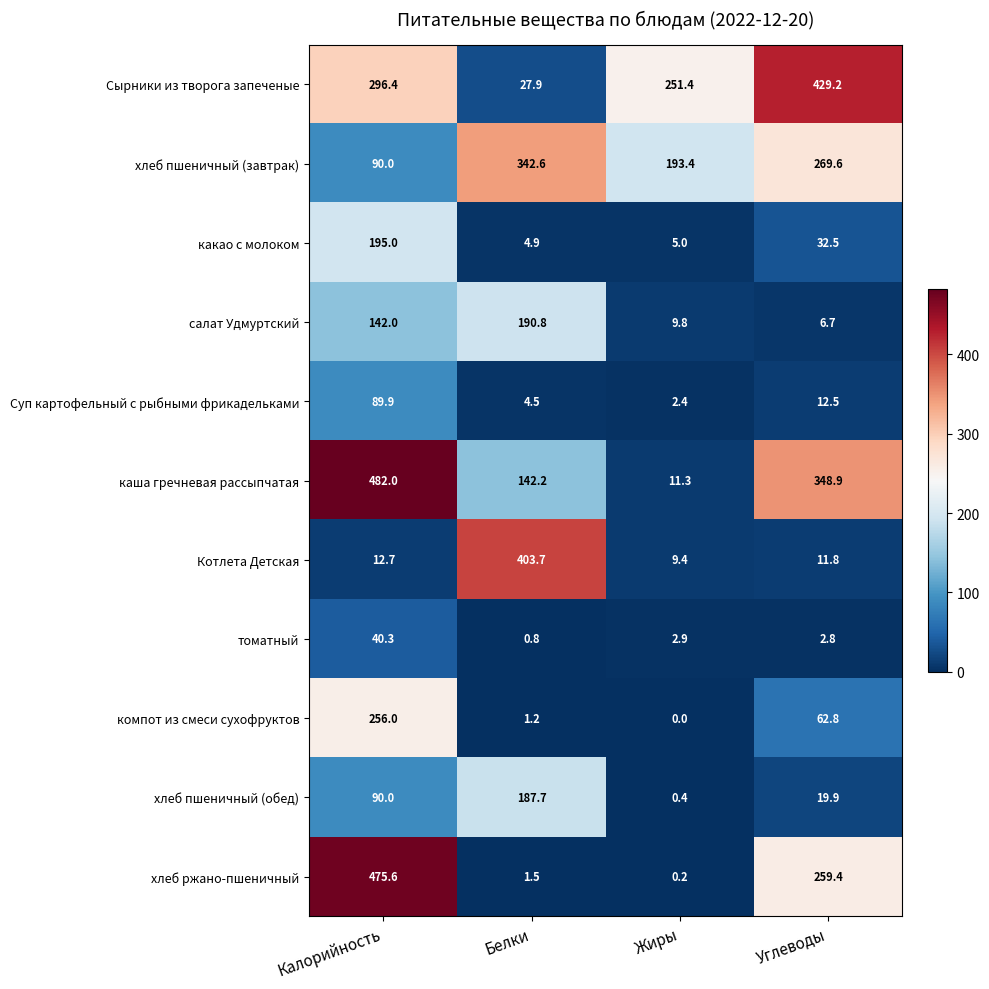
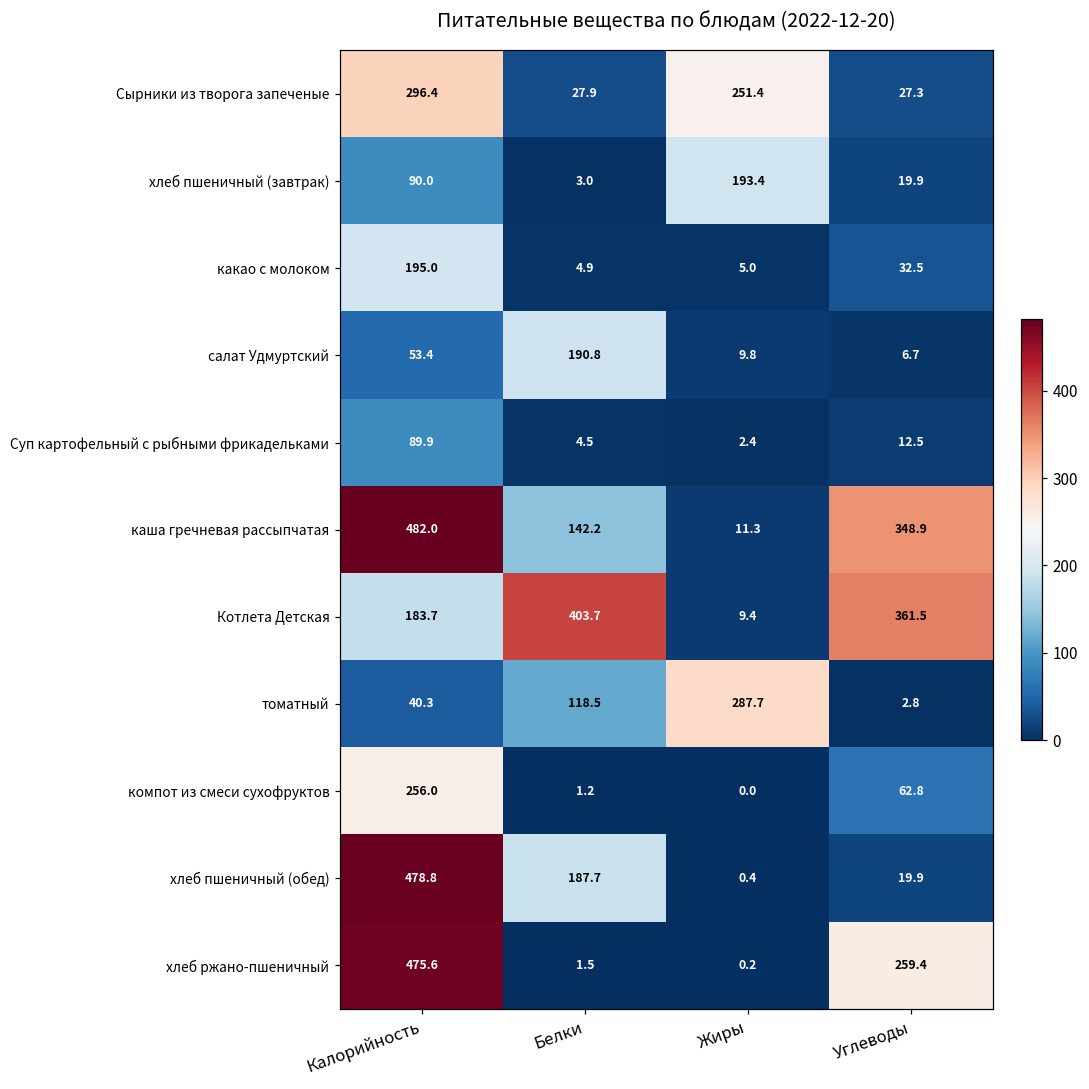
  {
    "Сырники из творога запеченые": {
      "Калорийность": 296.4,
      "Белки": 27.9,
      "Жиры": 251.4,
-     "Углеводы": 429.2
+     "Углеводы": 27.3
    },
    "хлеб пшеничный (завтрак)": {
      "Калорийность": 90.0,
-     "Белки": 342.6,
+     "Белки": 3.0,
      "Жиры": 193.4,
-     "Углеводы": 269.6
+     "Углеводы": 19.9
    },
    "какао с молоком": {
      "Калорийность": 195.0,
      "Белки": 4.9,
      "Жиры": 5.0,
      "Углеводы": 32.5
    },
    "салат Удмуртский": {
-     "Калорийность": 142.0,
+     "Калорийность": 53.4,
      "Белки": 190.8,
      "Жиры": 9.8,
      "Углеводы": 6.7
    },
    "Суп картофельный с рыбными фрикадельками": {
      "Калорийность": 89.9,
      "Белки": 4.5,
      "Жиры": 2.4,
      "Углеводы": 12.5
    },
    "каша гречневая рассыпчатая": {
      "Калорийность": 482.0,
      "Белки": 142.2,
      "Жиры": 11.3,
      "Углеводы": 348.9
    },
    "Котлета Детская": {
-     "Калорийность": 12.7,
+     "Калорийность": 183.7,
      "Белки": 403.7,
      "Жиры": 9.4,
-     "Углеводы": 11.8
+     "Углеводы": 361.5
    },
    "томатный": {
      "Калорийность": 40.3,
-     "Белки": 0.8,
-     "Жиры": 2.9,
+     "Белки": 118.5,
+     "Жиры": 287.7,
      "Углеводы": 2.8
    },
    "компот из смеси сухофруктов": {
      "Калорийность": 256.0,
      "Белки": 1.2,
      "Жиры": 0.0,
      "Углеводы": 62.8
    },
    "хлеб пшеничный (обед)": {
-     "Калорийность": 90.0,
+     "Калорийность": 478.8,
      "Белки": 187.7,
      "Жиры": 0.4,
      "Углеводы": 19.9
    },
    "хлеб ржано-пшеничный": {
      "Калорийность": 475.6,
      "Белки": 1.5,
      "Жиры": 0.2,
      "Углеводы": 259.4
    }
  }
